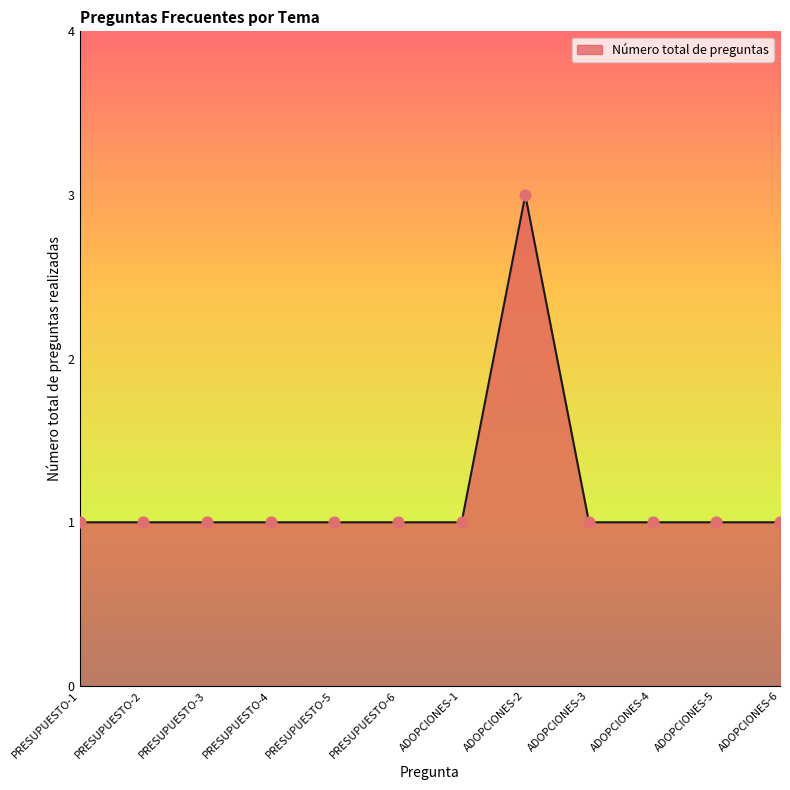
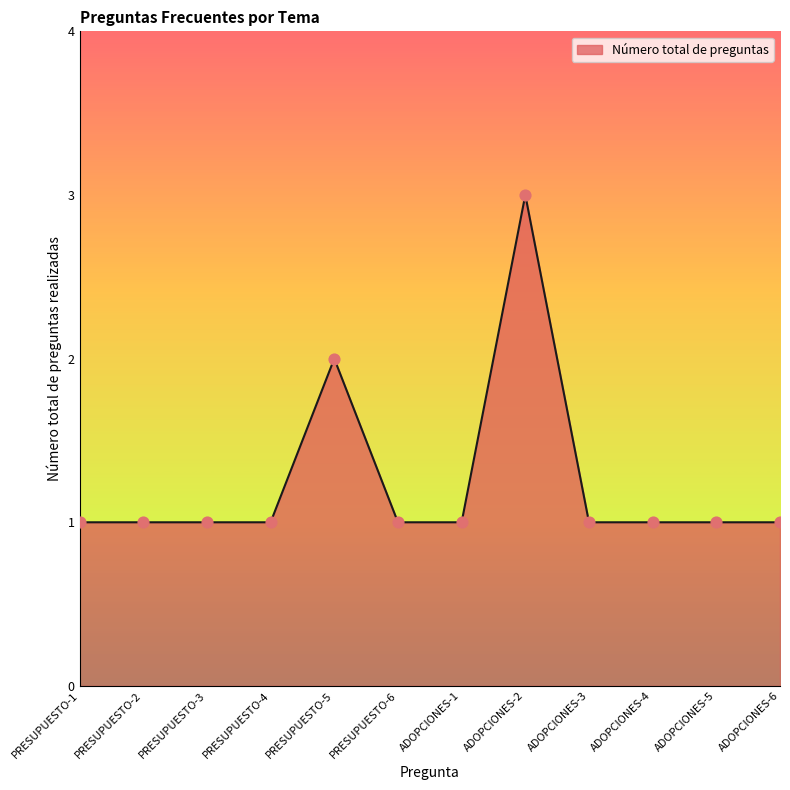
  {
    "PRESUPUESTO-1": 1,
    "PRESUPUESTO-2": 1,
    "PRESUPUESTO-3": 1,
    "PRESUPUESTO-4": 1,
-   "PRESUPUESTO-5": 1,
+   "PRESUPUESTO-5": 2,
    "PRESUPUESTO-6": 1,
    "ADOPCIONES-1": 1,
    "ADOPCIONES-2": 3,
    "ADOPCIONES-3": 1,
    "ADOPCIONES-4": 1,
    "ADOPCIONES-5": 1,
    "ADOPCIONES-6": 1
  }
